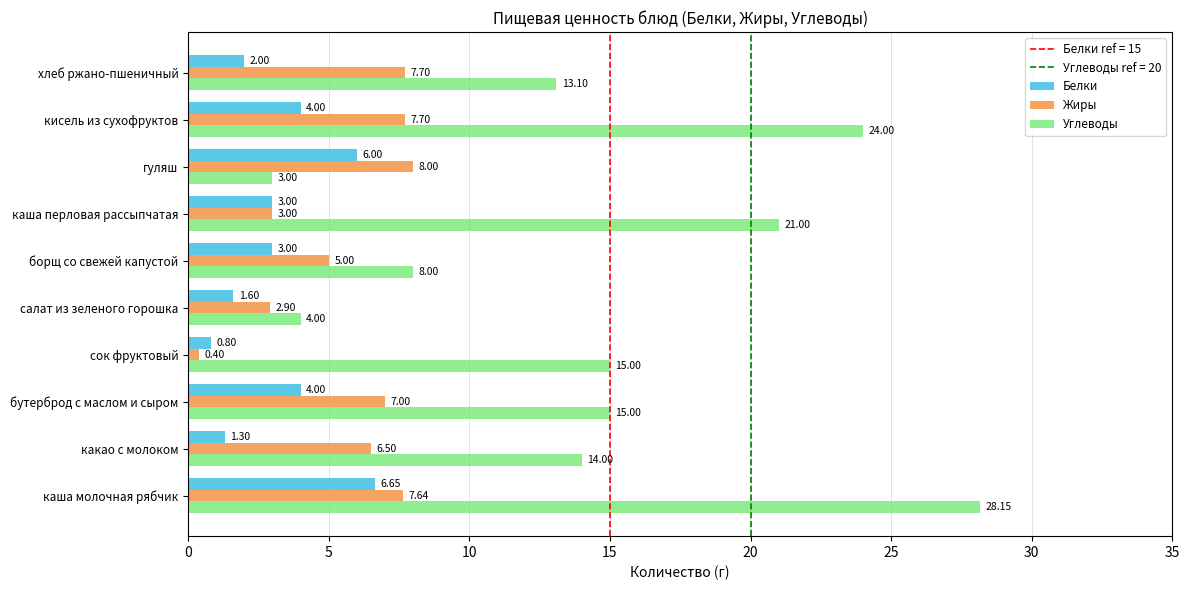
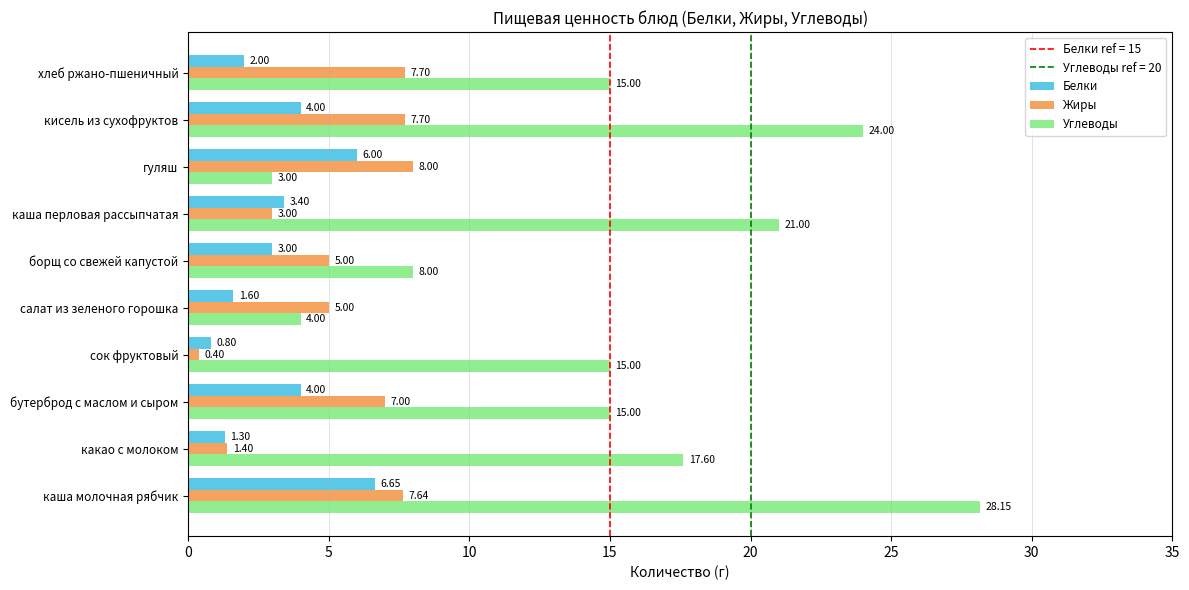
  {
    "Белки": {
      "хлеб ржано-пшеничный": 2.00,
      "кисель из сухофруктов": 4.00,
      "гуляш": 6.00,
-     "каша перловая рассыпчатая": 3.00,
+     "каша перловая рассыпчатая": 3.40,
      "борщ со свежей капустой": 3.00,
      "салат из зеленого горошка": 1.60,
      "сок фруктовый": 0.80,
      "бутерброд с маслом и сыром": 4.00,
      "какао с молоком": 1.30,
      "каша молочная рябчик": 6.65
    },
    "Жиры": {
      "хлеб ржано-пшеничный": 7.70,
      "кисель из сухофруктов": 7.70,
      "гуляш": 8.00,
      "каша перловая рассыпчатая": 3.00,
      "борщ со свежей капустой": 5.00,
-     "салат из зеленого горошка": 2.90,
+     "салат из зеленого горошка": 5.00,
      "сок фруктовый": 0.40,
      "бутерброд с маслом и сыром": 7.00,
-     "какао с молоком": 6.50,
+     "какао с молоком": 1.40,
      "каша молочная рябчик": 7.64
    },
    "Углеводы": {
-     "хлеб ржано-пшеничный": 13.10,
+     "хлеб ржано-пшеничный": 15.00,
      "кисель из сухофруктов": 24.00,
      "гуляш": 3.00,
      "каша перловая рассыпчатая": 21.00,
      "борщ со свежей капустой": 8.00,
      "салат из зеленого горошка": 4.00,
      "сок фруктовый": 15.00,
      "бутерброд с маслом и сыром": 15.00,
-     "какао с молоком": 14.00,
+     "какао с молоком": 17.60,
      "каша молочная рябчик": 28.15
    }
  }
